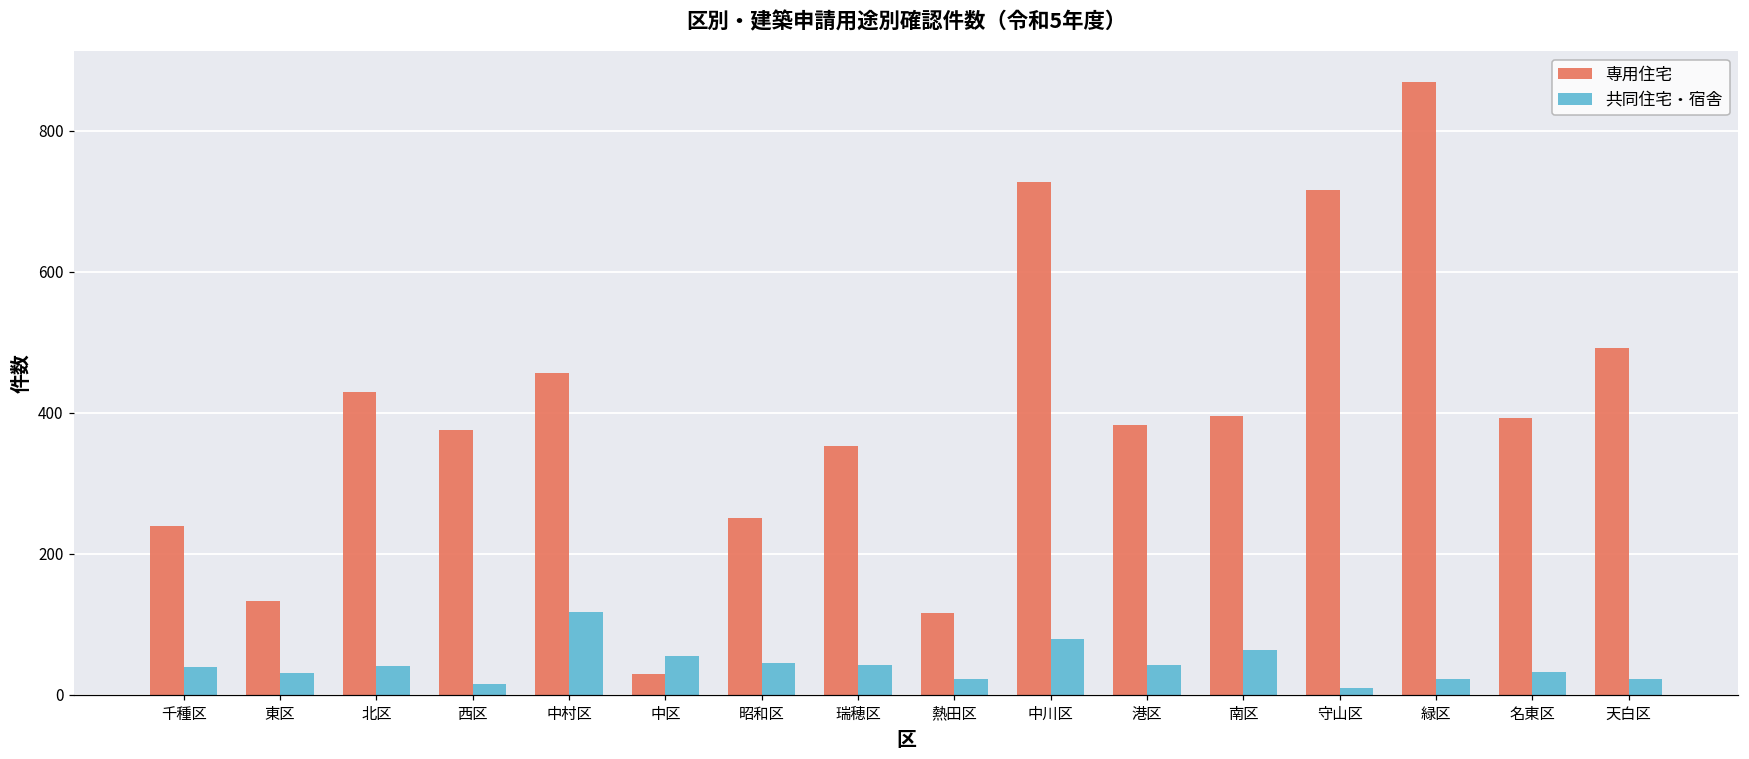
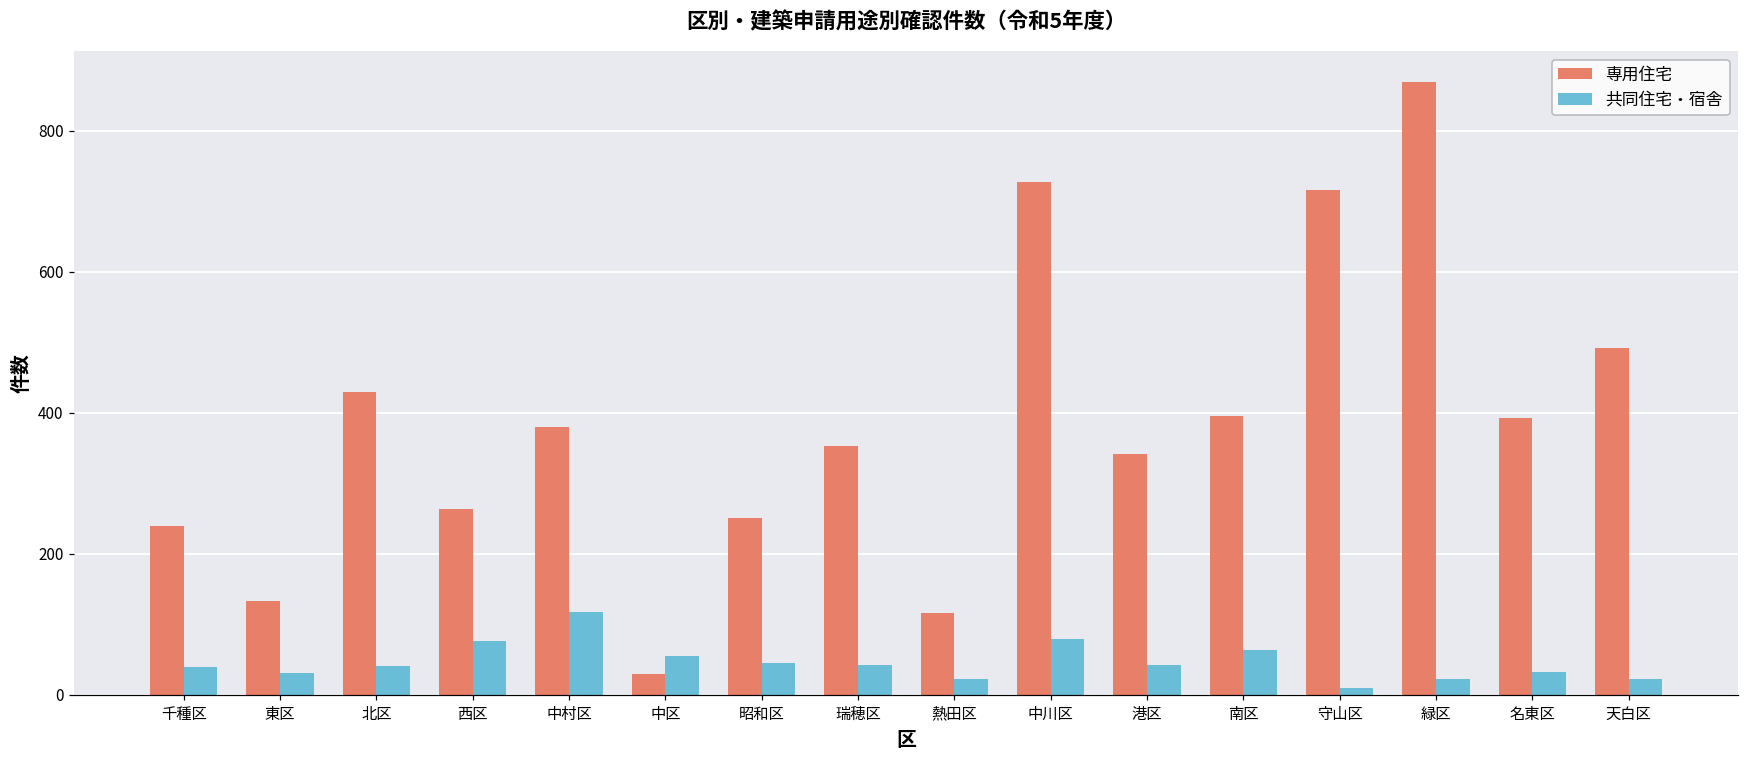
  {
    "専用住宅": {
      "千種区": 240,
      "東区": 130,
      "北区": 430,
-     "西区": 380,
-     "中村区": 460,
+     "西区": 260,
+     "中村区": 380,
      "中区": 30,
      "昭和区": 250,
      "瑞穂区": 350,
      "熱田区": 120,
      "中川区": 730,
-     "港区": 380,
+     "港区": 340,
      "南区": 400,
      "守山区": 720,
      "緑区": 870,
      "名東区": 390,
      "天白区": 490
    },
    "共同住宅・宿舎": {
      "千種区": 40,
      "東区": 30,
      "北区": 40,
-     "西区": 20,
+     "西区": 80,
      "中村区": 120,
      "中区": 60,
      "昭和区": 50,
      "瑞穂区": 40,
      "熱田区": 20,
      "中川区": 80,
      "港区": 40,
      "南区": 60,
      "守山区": 10,
      "緑区": 20,
      "名東区": 30,
      "天白区": 20
    }
  }
